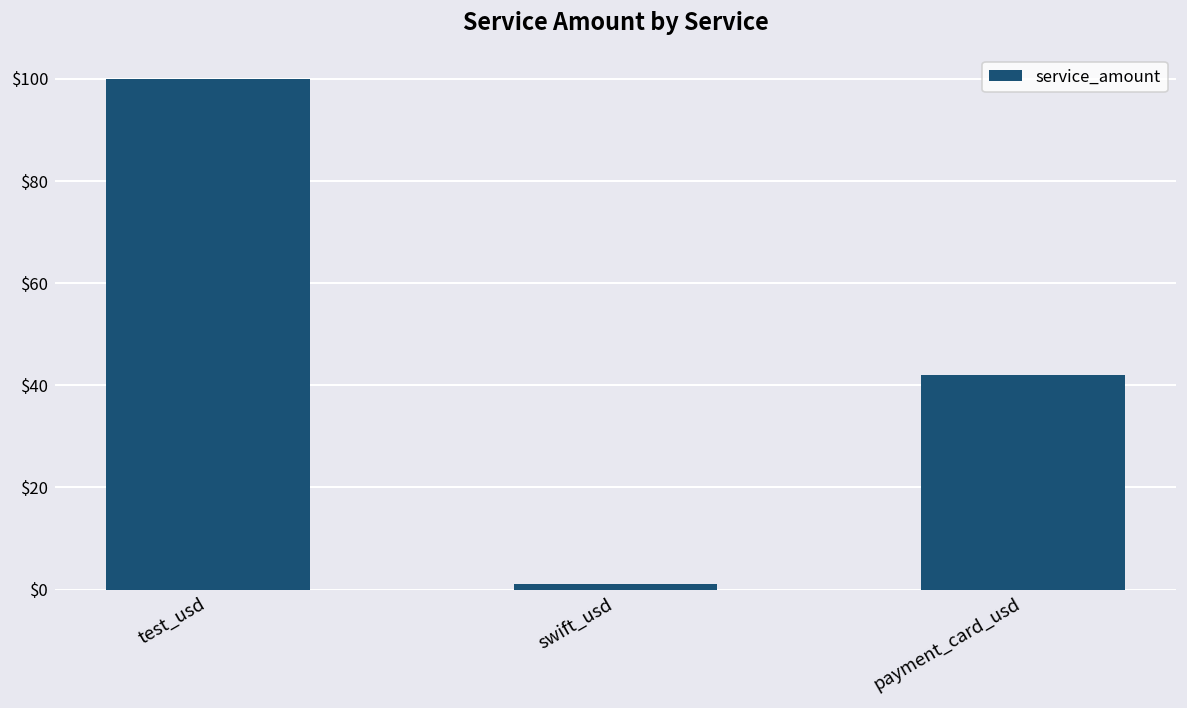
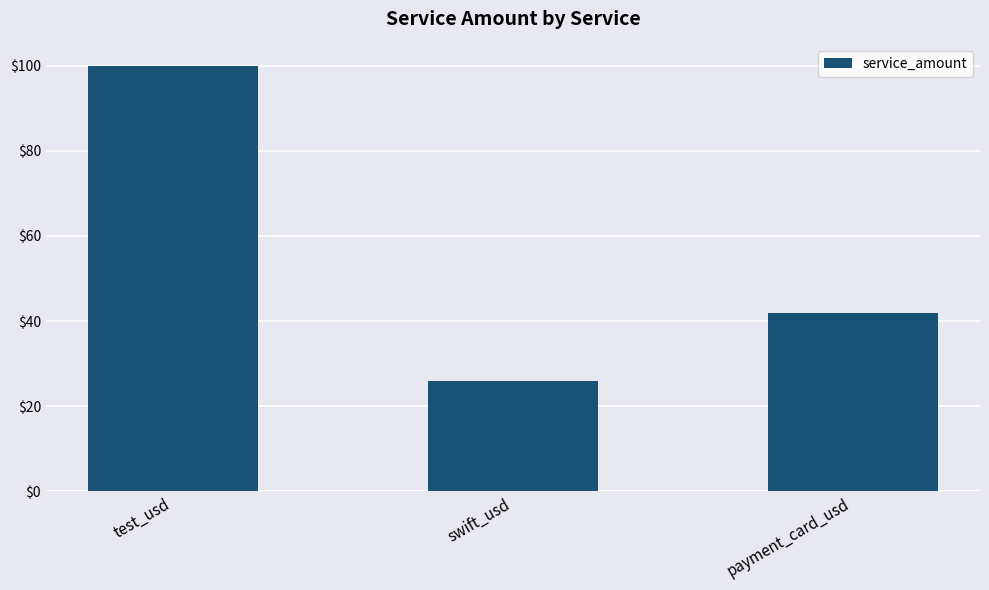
  {
    "test_usd": "$100",
-   "swift_usd": "$1",
+   "swift_usd": "$26",
    "payment_card_usd": "$42"
  }
